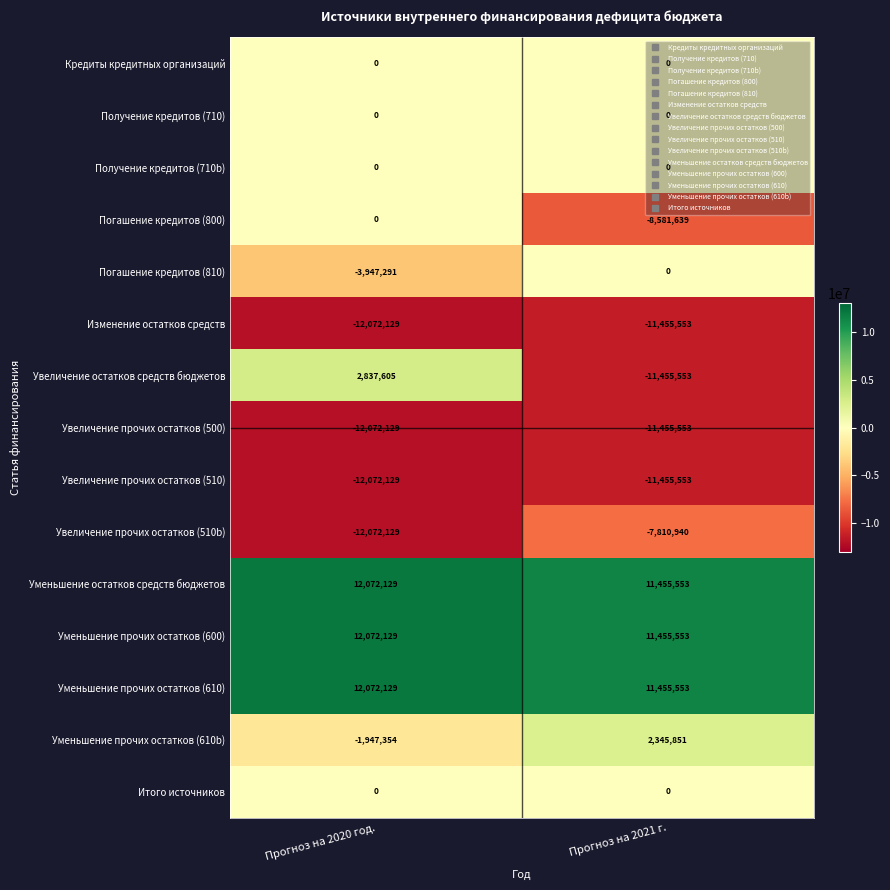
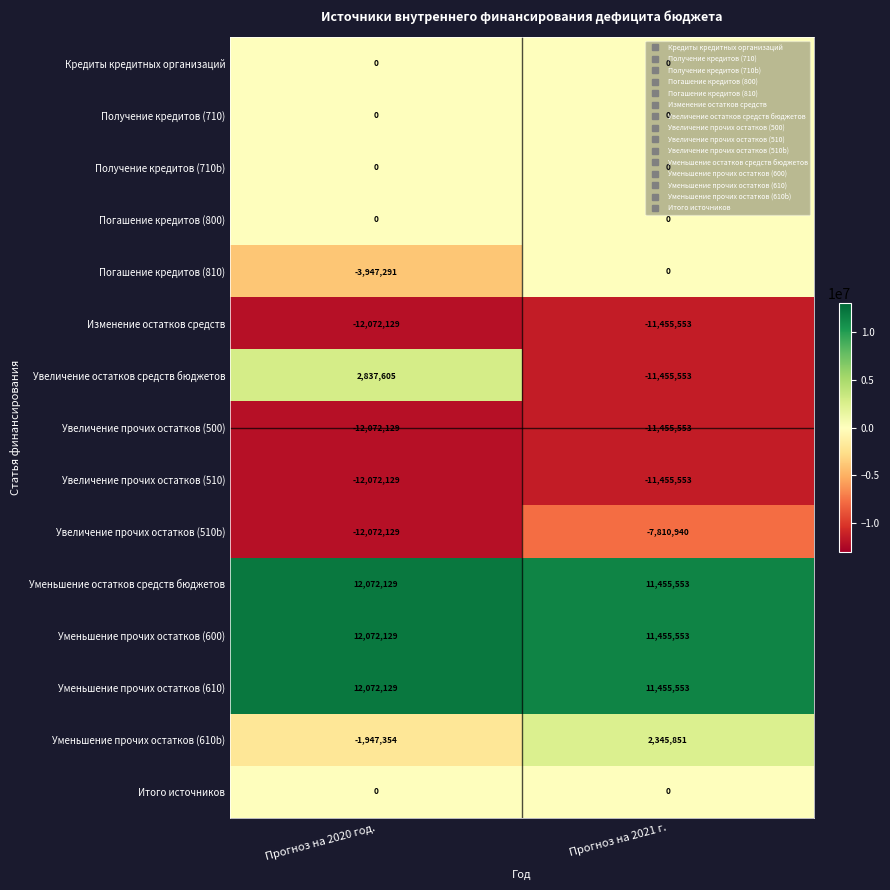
  {
    "Кредиты кредитных организаций": {
      "Прогноз на 2020 год.": "0"
    },
    "Получение кредитов (710)": {
      "Прогноз на 2020 год.": "0"
    },
    "Получение кредитов (710b)": {
      "Прогноз на 2020 год.": "0"
    },
    "Погашение кредитов (800)": {
      "Прогноз на 2020 год.": "0",
-     "Прогноз на 2021 г.": "-8,581,639"
+     "Прогноз на 2021 г.": "0"
    },
    "Погашение кредитов (810)": {
      "Прогноз на 2020 год.": "-3,947,291",
      "Прогноз на 2021 г.": "0"
    },
    "Изменение остатков средств": {
      "Прогноз на 2020 год.": "-12,072,129",
      "Прогноз на 2021 г.": "-11,455,553"
    },
    "Увеличение остатков средств бюджетов": {
      "Прогноз на 2020 год.": "2,837,605",
      "Прогноз на 2021 г.": "-11,455,553"
    },
    "Увеличение прочих остатков (500)": {
      "Прогноз на 2020 год.": "-12,072,129",
      "Прогноз на 2021 г.": "-11,455,553"
    },
    "Увеличение прочих остатков (510)": {
      "Прогноз на 2020 год.": "-12,072,129",
      "Прогноз на 2021 г.": "-11,455,553"
    },
    "Увеличение прочих остатков (510b)": {
      "Прогноз на 2020 год.": "-12,072,129",
      "Прогноз на 2021 г.": "-7,810,940"
    },
    "Уменьшение остатков средств бюджетов": {
      "Прогноз на 2020 год.": "12,072,129",
      "Прогноз на 2021 г.": "11,455,553"
    },
    "Уменьшение прочих остатков (600)": {
      "Прогноз на 2020 год.": "12,072,129",
      "Прогноз на 2021 г.": "11,455,553"
    },
    "Уменьшение прочих остатков (610)": {
      "Прогноз на 2020 год.": "12,072,129",
      "Прогноз на 2021 г.": "11,455,553"
    },
    "Уменьшение прочих остатков (610b)": {
      "Прогноз на 2020 год.": "-1,947,354",
      "Прогноз на 2021 г.": "2,345,851"
    },
    "Итого источников": {
      "Прогноз на 2020 год.": "0",
      "Прогноз на 2021 г.": "0"
    }
  }
